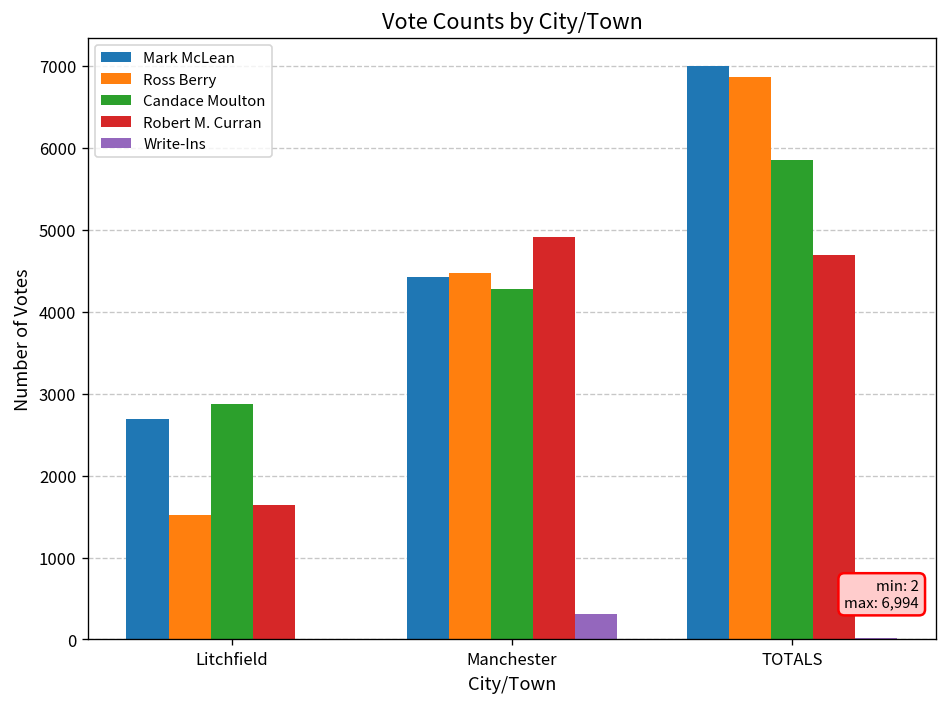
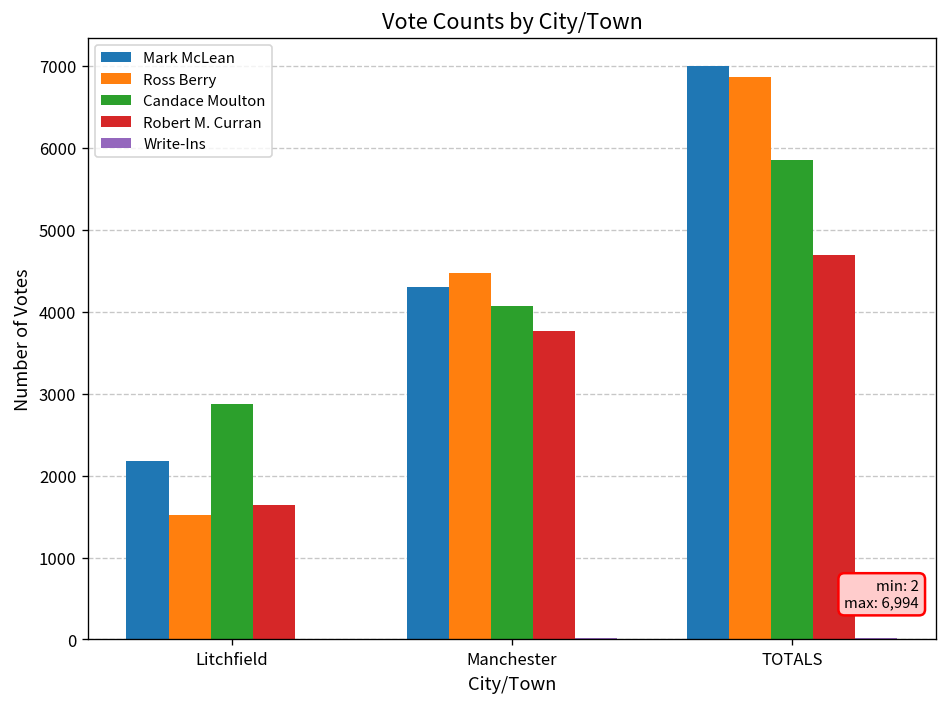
  {
    "Mark McLean": {
-     "Litchfield": 2700,
-     "Manchester": 4400,
+     "Litchfield": 2200,
+     "Manchester": 4300,
      "TOTALS": 7000
    },
    "Ross Berry": {
      "Litchfield": 1500,
      "Manchester": 4500,
      "TOTALS": 6900
    },
    "Candace Moulton": {
      "Litchfield": 2900,
-     "Manchester": 4300,
+     "Manchester": 4100,
      "TOTALS": 5900
    },
    "Robert M. Curran": {
      "Litchfield": 1600,
-     "Manchester": 4900,
+     "Manchester": 3800,
      "TOTALS": 4700
    },
    "Write-Ins": {
-     "Manchester": 300
+     "Manchester": 0
    }
  }
